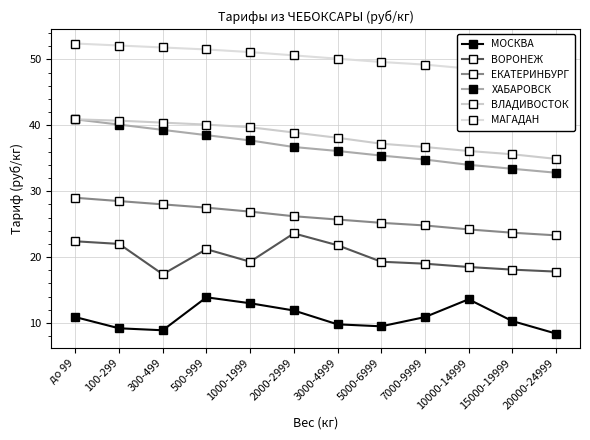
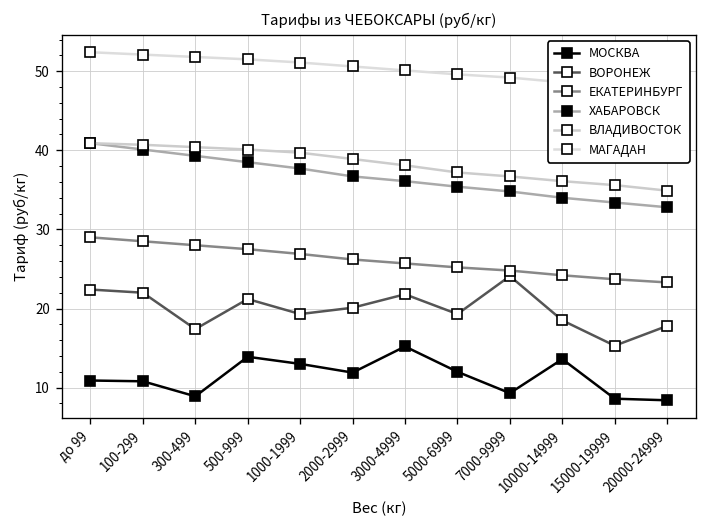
  {
    "МОСКВА": {
      "до 99": 11,
-     "100-299": 9,
+     "100-299": 11,
      "300-499": 9,
      "500-999": 14,
      "1000-1999": 13,
      "2000-2999": 12,
-     "3000-4999": 10,
-     "5000-6999": 10,
-     "7000-9999": 11,
+     "3000-4999": 15,
+     "5000-6999": 12,
+     "7000-9999": 9,
      "10000-14999": 14,
-     "15000-19999": 10,
+     "15000-19999": 9,
      "20000-24999": 8
    },
    "ВОРОНЕЖ": {
      "до 99": 22,
      "100-299": 22,
      "300-499": 17,
      "500-999": 21,
      "1000-1999": 19,
-     "2000-2999": 24,
+     "2000-2999": 20,
      "3000-4999": 22,
      "5000-6999": 19,
-     "7000-9999": 19,
+     "7000-9999": 24,
      "10000-14999": 19,
-     "15000-19999": 18,
+     "15000-19999": 15,
      "20000-24999": 18
    }
  }
